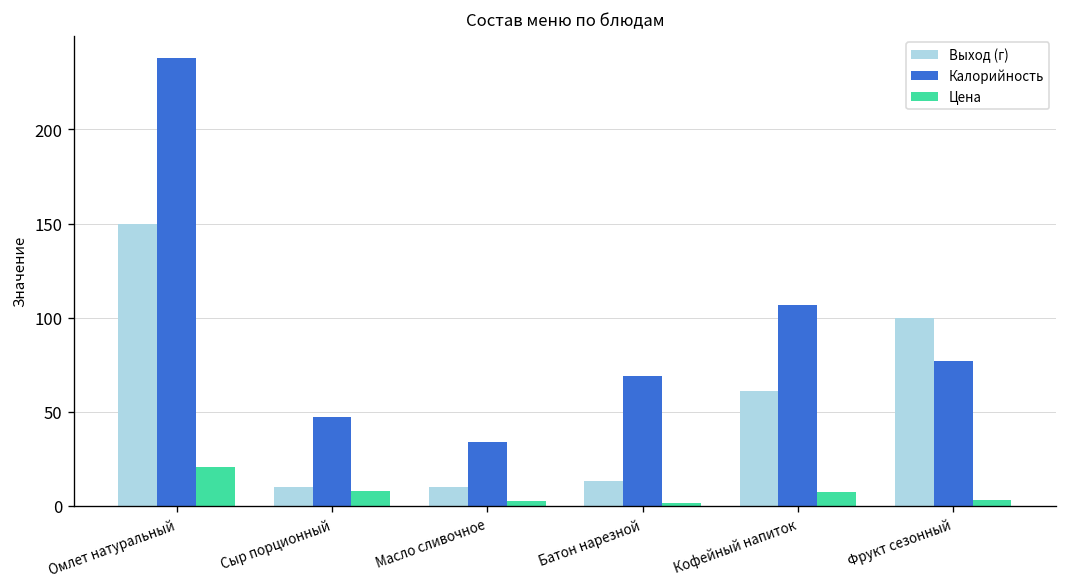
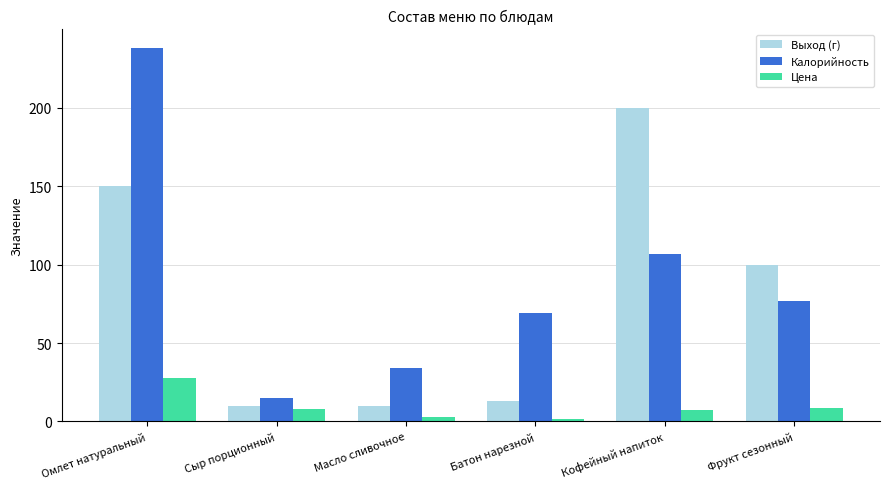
  {
    "Выход (г)": {
      "Омлет натуральный": 150,
      "Сыр порционный": 10,
      "Масло сливочное": 10,
      "Батон нарезной": 13,
-     "Кофейный напиток": 61,
+     "Кофейный напиток": 200,
      "Фрукт сезонный": 100
    },
    "Калорийность": {
      "Омлет натуральный": 238,
-     "Сыр порционный": 47,
+     "Сыр порционный": 15,
      "Масло сливочное": 34,
      "Батон нарезной": 69,
      "Кофейный напиток": 107,
      "Фрукт сезонный": 77
    },
    "Цена": {
-     "Омлет натуральный": 21,
+     "Омлет натуральный": 28,
      "Сыр порционный": 8,
      "Масло сливочное": 3,
      "Батон нарезной": 2,
      "Кофейный напиток": 7,
-     "Фрукт сезонный": 3
+     "Фрукт сезонный": 9
    }
  }
